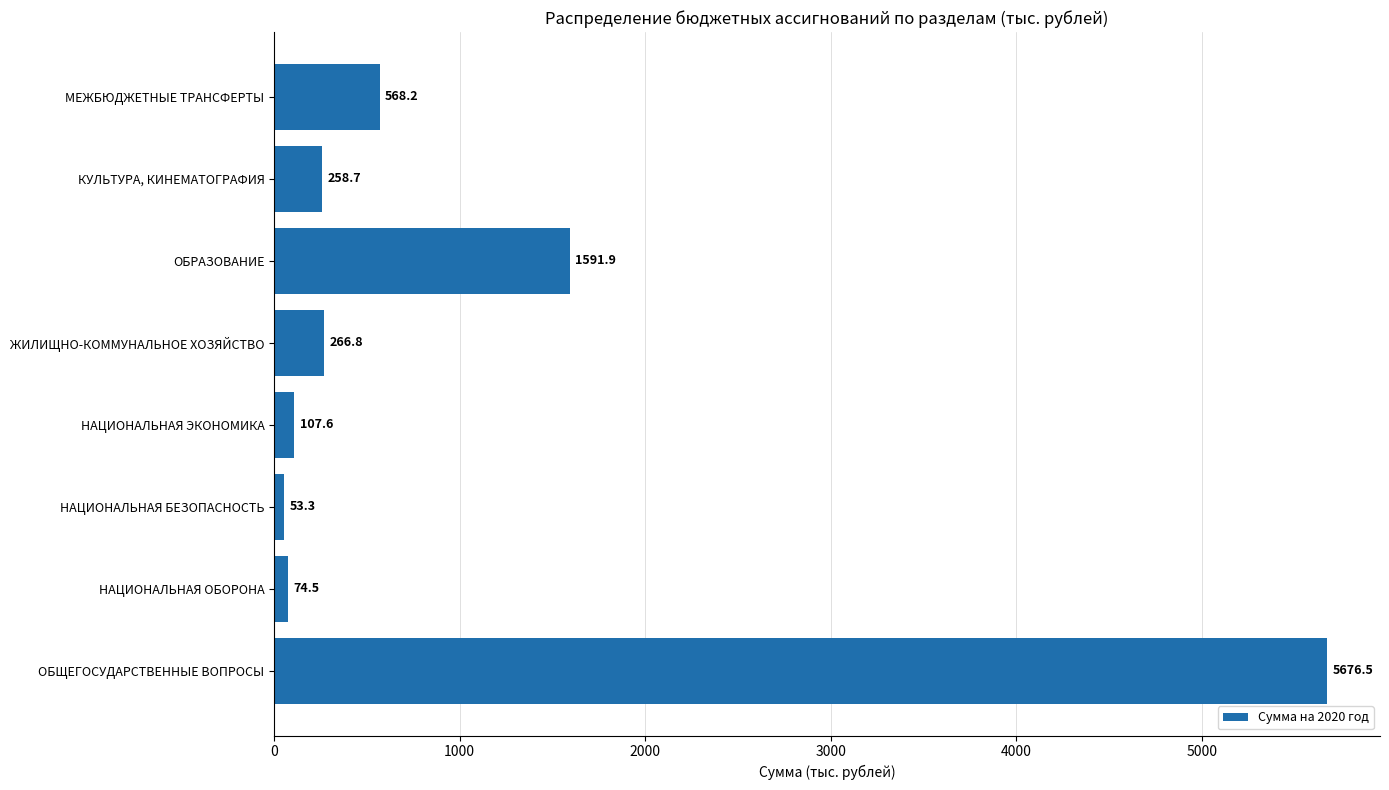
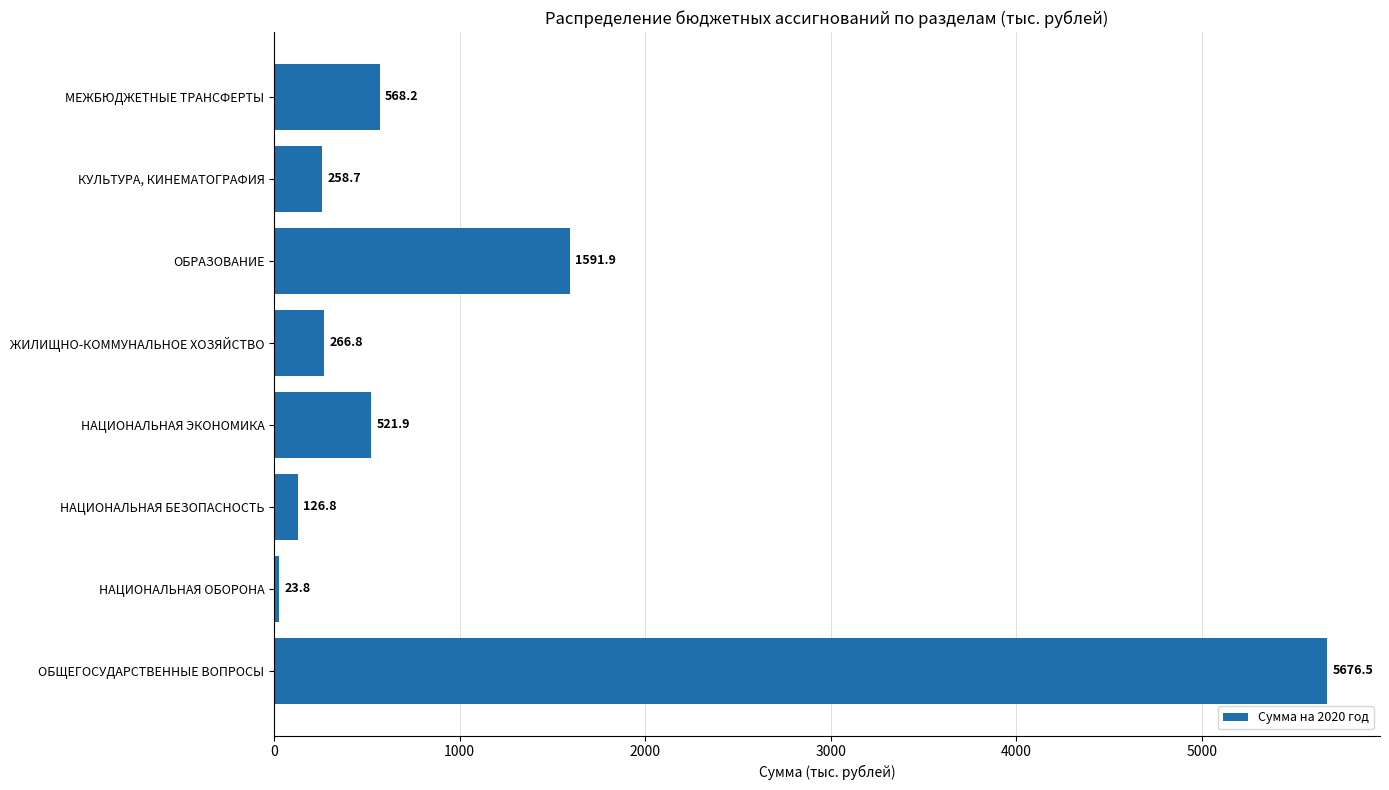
  {
    "МЕЖБЮДЖЕТНЫЕ ТРАНСФЕРТЫ": 568.2,
    "КУЛЬТУРА, КИНЕМАТОГРАФИЯ": 258.7,
    "ОБРАЗОВАНИЕ": 1591.9,
    "ЖИЛИЩНО-КОММУНАЛЬНОЕ ХОЗЯЙСТВО": 266.8,
-   "НАЦИОНАЛЬНАЯ ЭКОНОМИКА": 107.6,
-   "НАЦИОНАЛЬНАЯ БЕЗОПАСНОСТЬ": 53.3,
-   "НАЦИОНАЛЬНАЯ ОБОРОНА": 74.5,
+   "НАЦИОНАЛЬНАЯ ЭКОНОМИКА": 521.9,
+   "НАЦИОНАЛЬНАЯ БЕЗОПАСНОСТЬ": 126.8,
+   "НАЦИОНАЛЬНАЯ ОБОРОНА": 23.8,
    "ОБЩЕГОСУДАРСТВЕННЫЕ ВОПРОСЫ": 5676.5
  }
